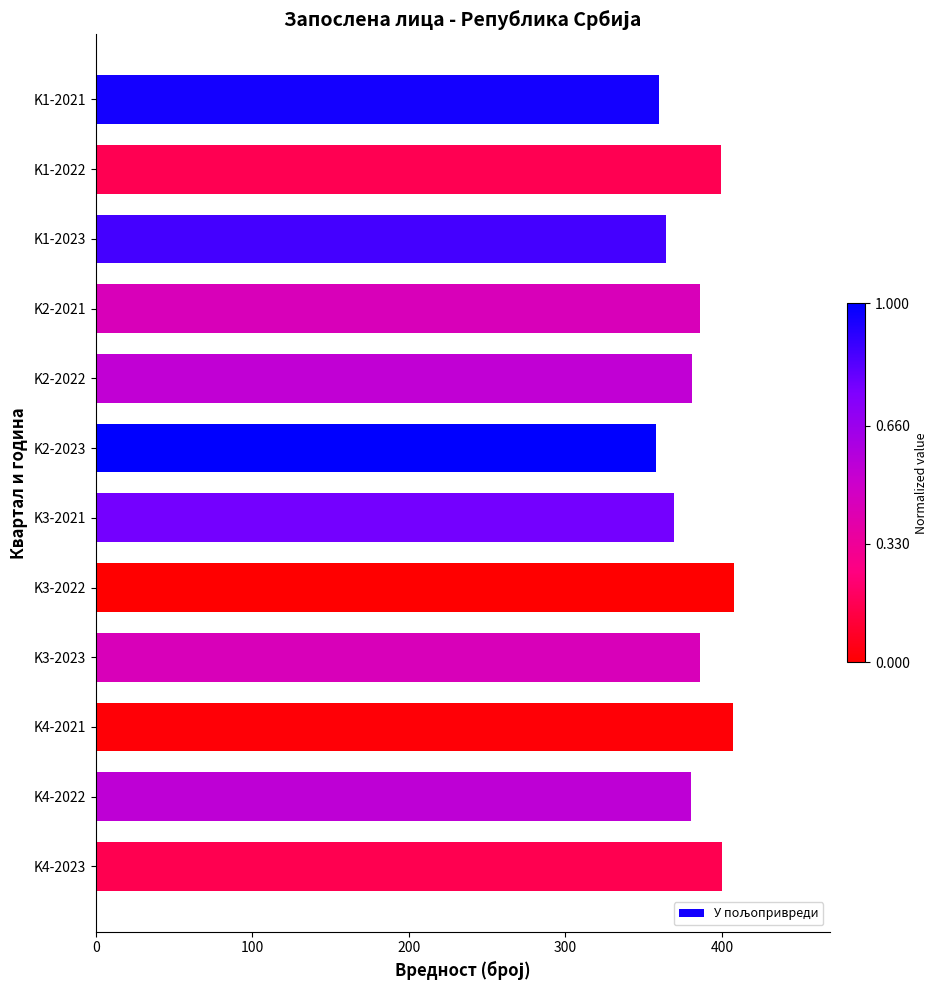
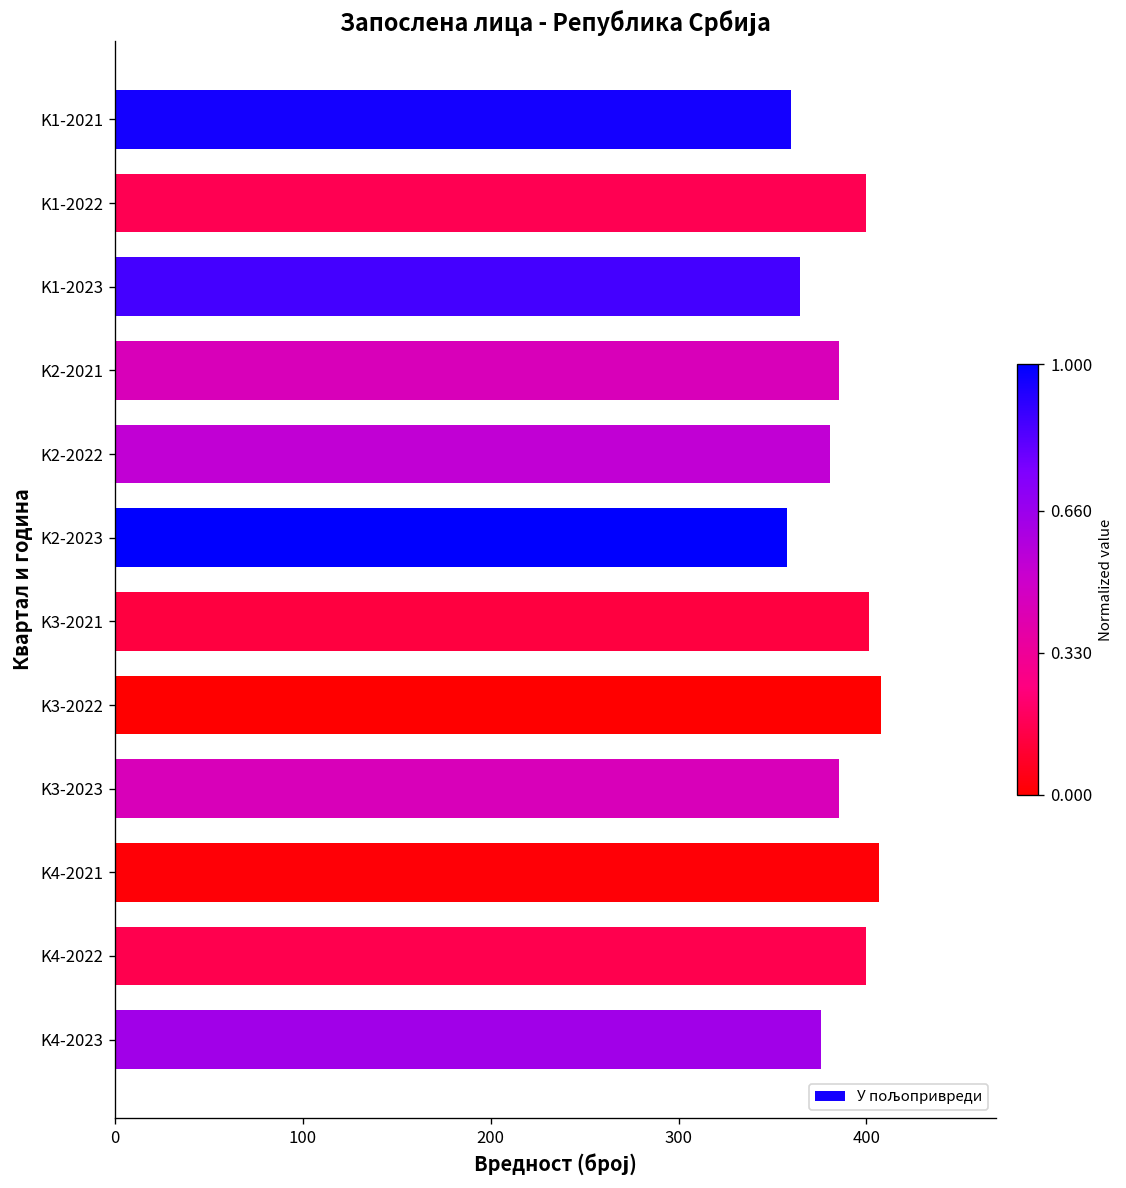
  {
    "K1-2021": 360,
    "K1-2022": 400,
    "K1-2023": 365,
    "K2-2021": 386,
    "K2-2022": 381,
    "K2-2023": 358,
-   "K3-2021": 369,
+   "K3-2021": 401,
    "K3-2022": 408,
    "K3-2023": 386,
    "K4-2021": 407,
-   "K4-2022": 380,
-   "K4-2023": 400
+   "K4-2022": 400,
+   "K4-2023": 376
  }
